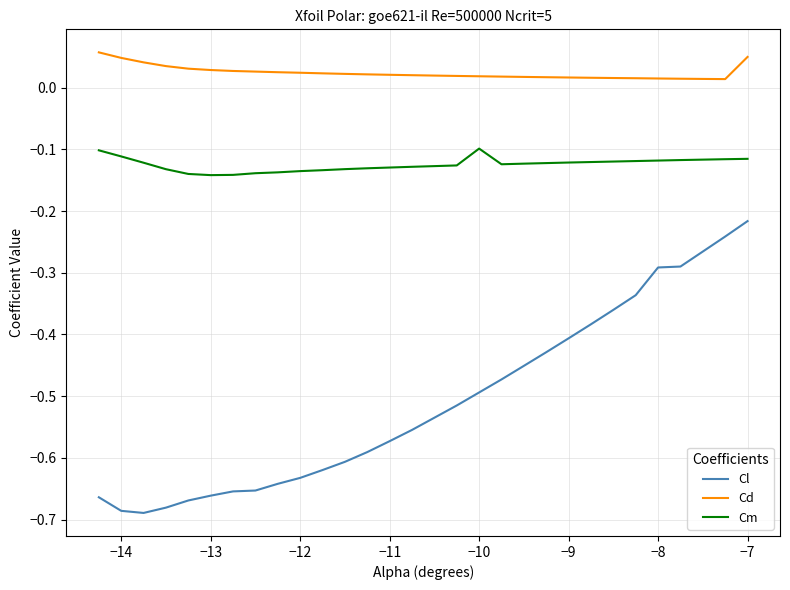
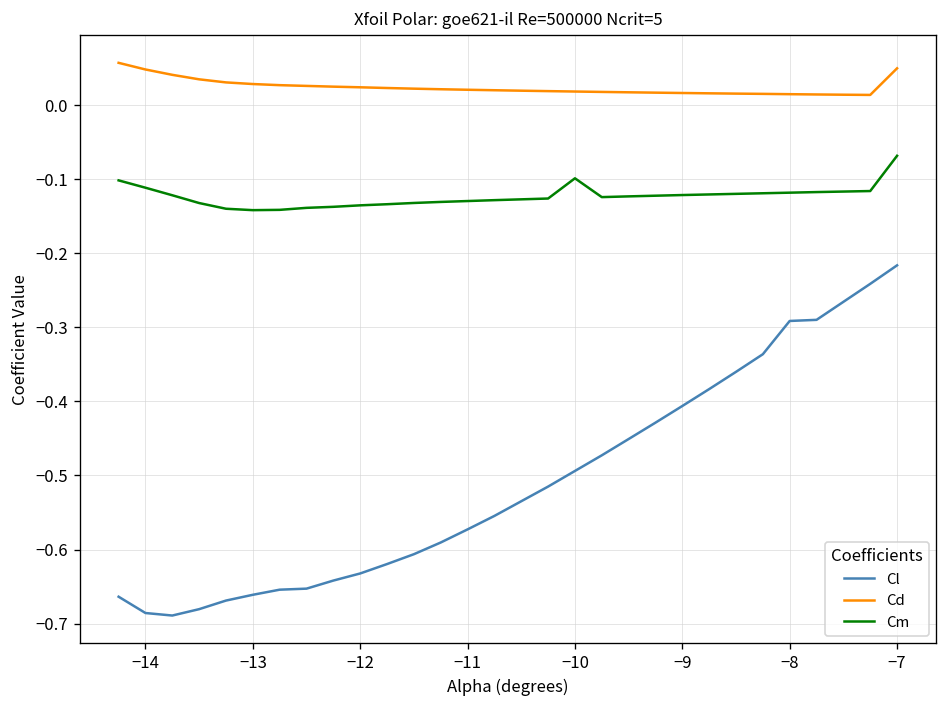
  {
    "Cl": {
      "−14": -0.69,
      "−13": -0.66,
      "−12": -0.63,
      "−11": -0.57,
      "−10": -0.49,
      "−9": -0.41,
      "−8": -0.29,
      "−7": -0.22
    },
    "Cd": {
      "−14": 0.05,
      "−13": 0.03,
      "−12": 0.02,
      "−11": 0.02,
      "−10": 0.02,
      "−9": 0.02,
      "−8": 0.01,
      "−7": 0.05
    },
    "Cm": {
      "−14": -0.11,
      "−13": -0.14,
      "−12": -0.14,
      "−11": -0.13,
      "−10": -0.10,
      "−9": -0.12,
      "−8": -0.12,
-     "−7": -0.12
+     "−7": -0.07
    }
  }
